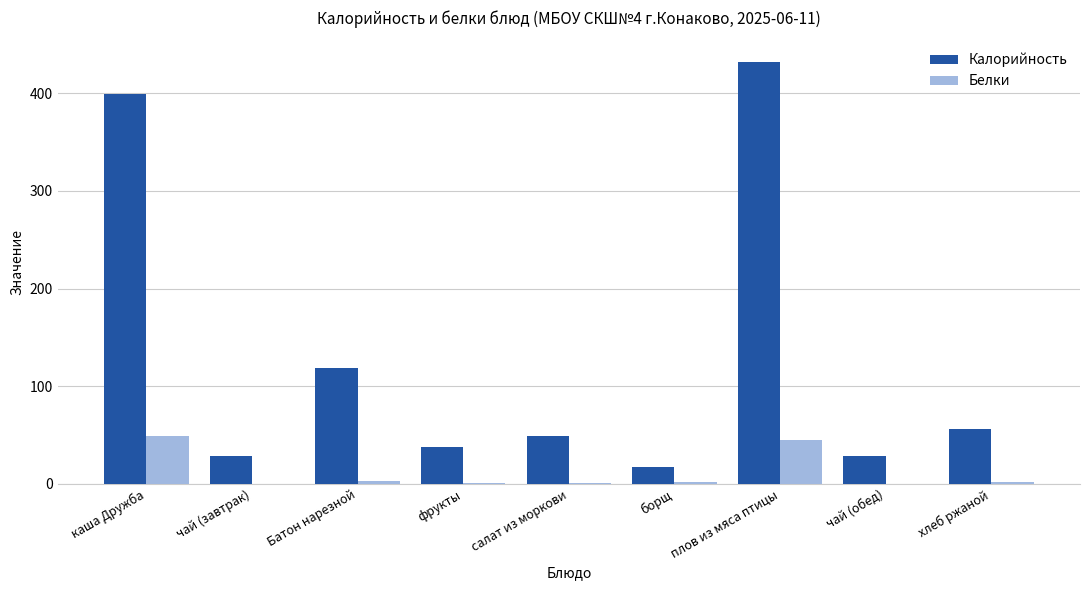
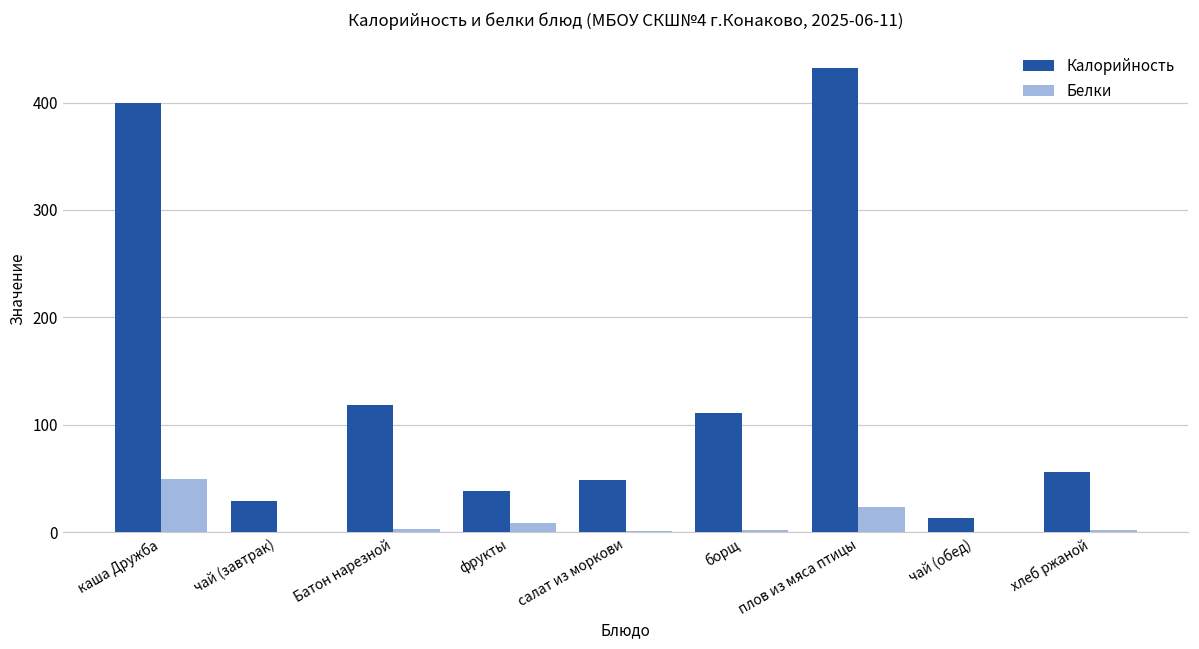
  {
    "Калорийность": {
      "каша Дружба": 400,
      "чай (завтрак)": 30,
      "Батон нарезной": 120,
      "фрукты": 40,
      "салат из моркови": 50,
-     "борщ": 20,
+     "борщ": 110,
      "плов из мяса птицы": 430,
-     "чай (обед)": 30,
+     "чай (обед)": 10,
      "хлеб ржаной": 60
    },
    "Белки": {
      "каша Дружба": 50,
      "Батон нарезной": 0,
-     "фрукты": 0,
-     "плов из мяса птицы": 50
+     "фрукты": 10,
+     "плов из мяса птицы": 20
    }
  }
